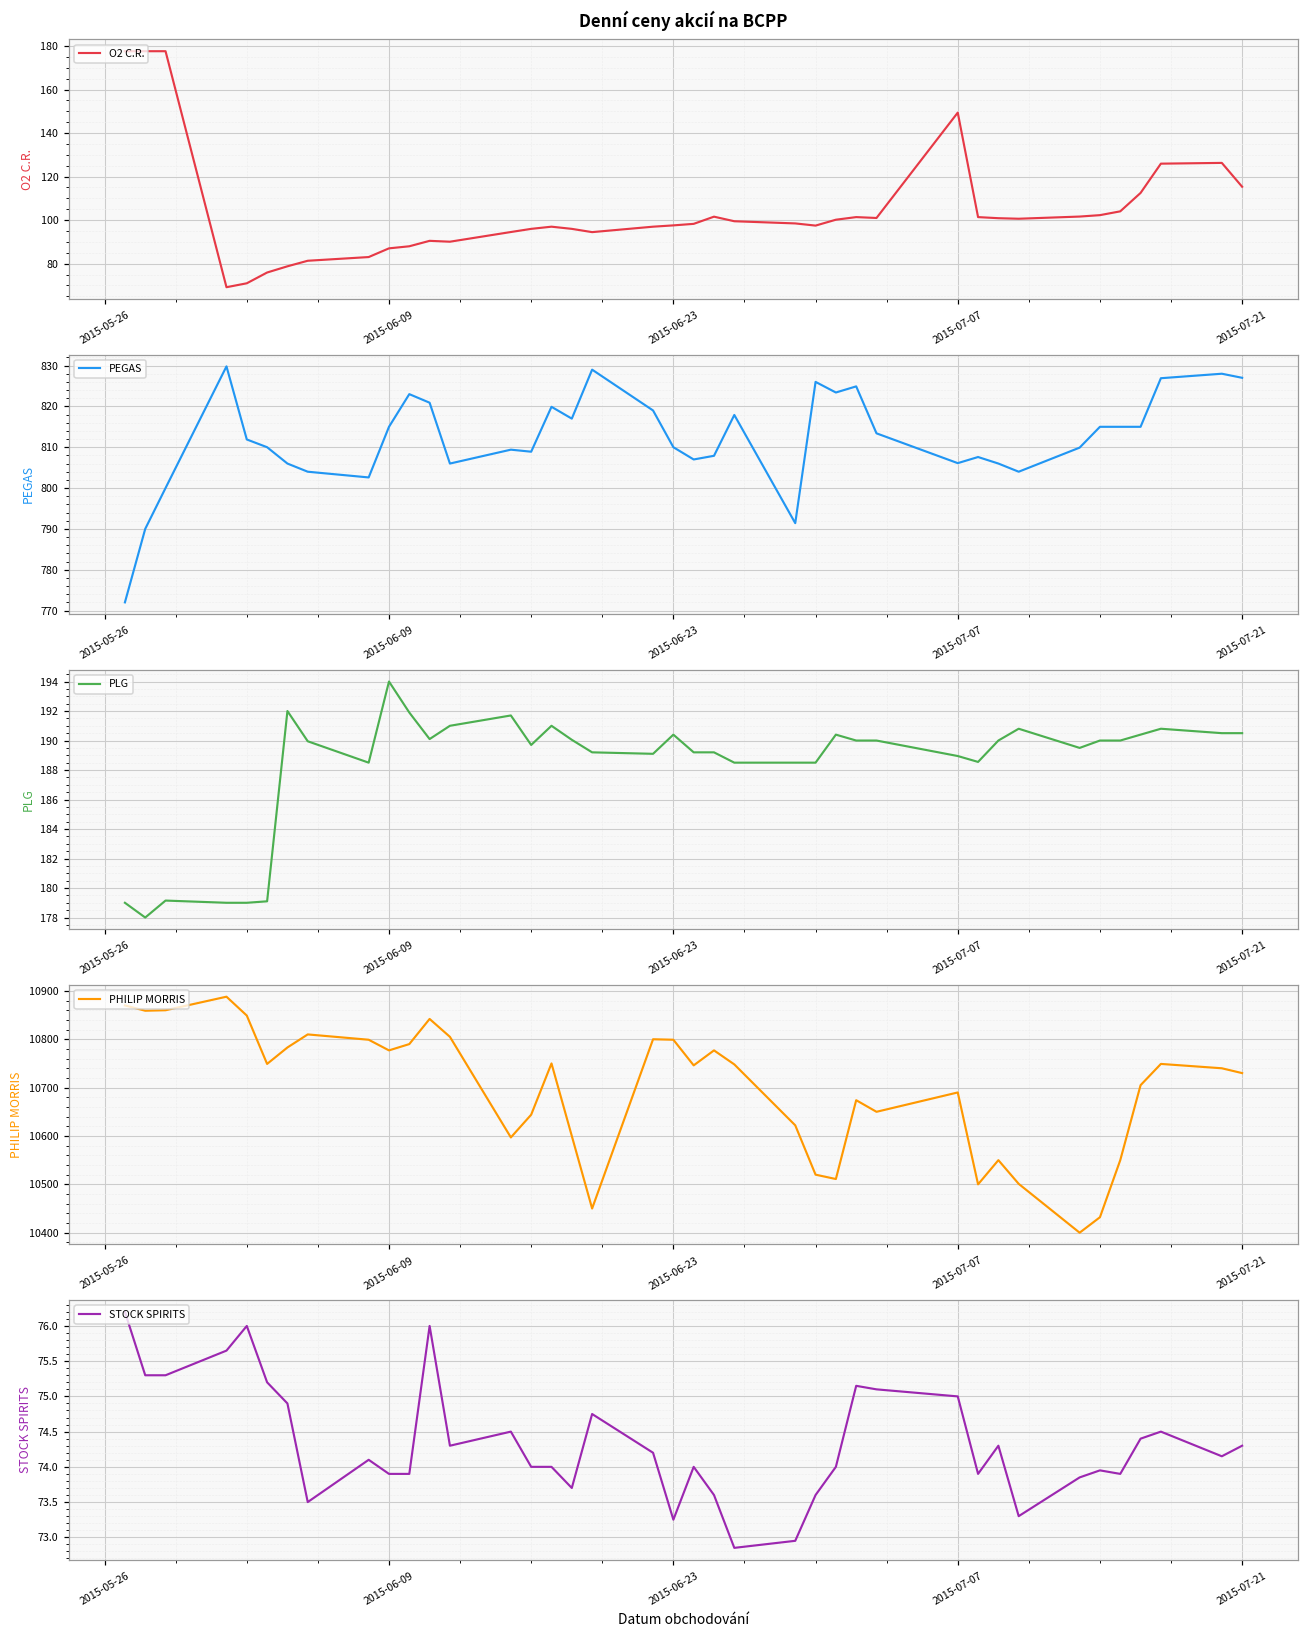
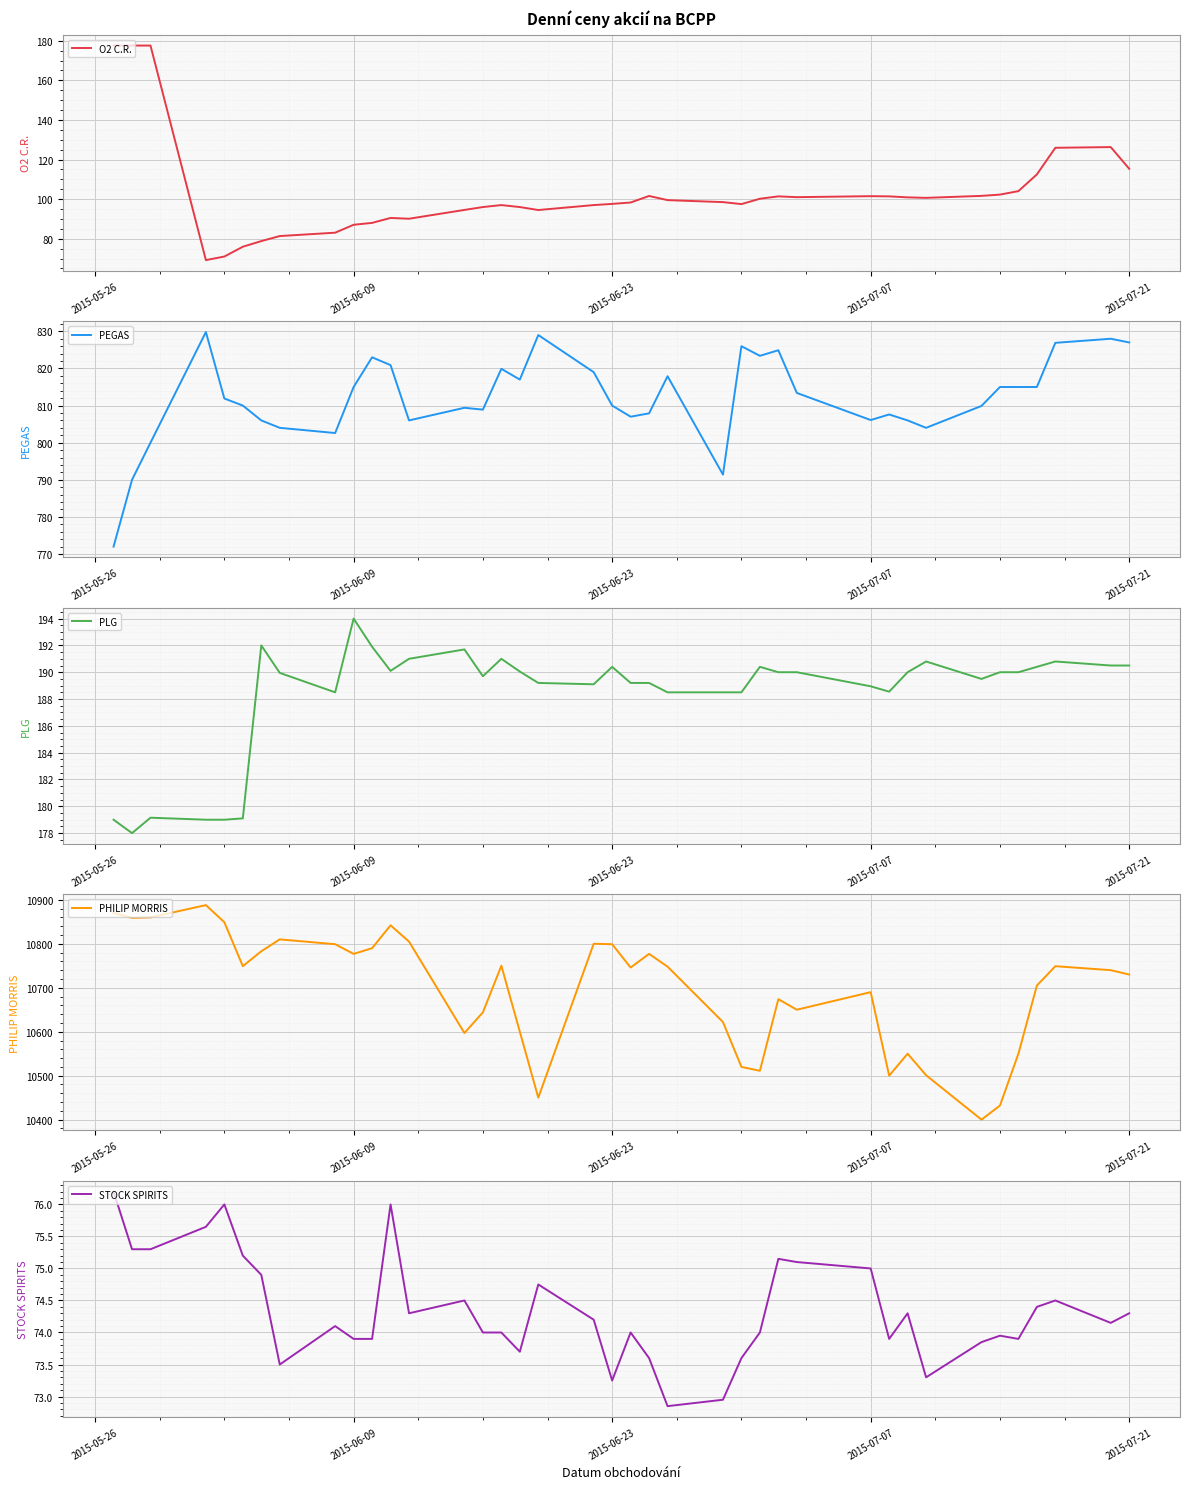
  {
    "Denní ceny akcií na BCPP": {
      "2015-06-09": 87,
      "2015-06-23": 98,
-     "2015-07-07": 149,
+     "2015-07-07": 102,
      "2015-07-21": 115
    }
  }
